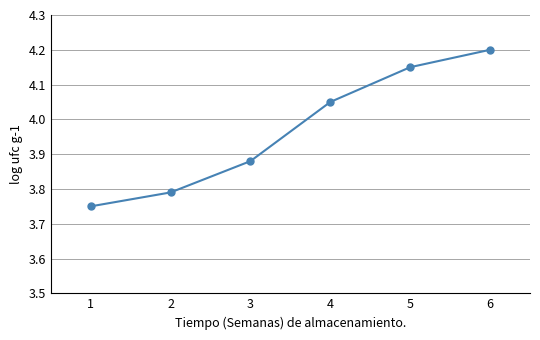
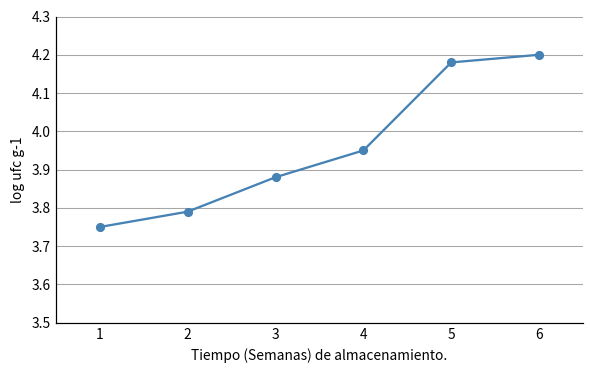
  {
    "1": 3.75,
    "2": 3.79,
    "3": 3.88,
-   "4": 4.05,
-   "5": 4.15,
+   "4": 3.95,
+   "5": 4.18,
    "6": 4.20
  }
